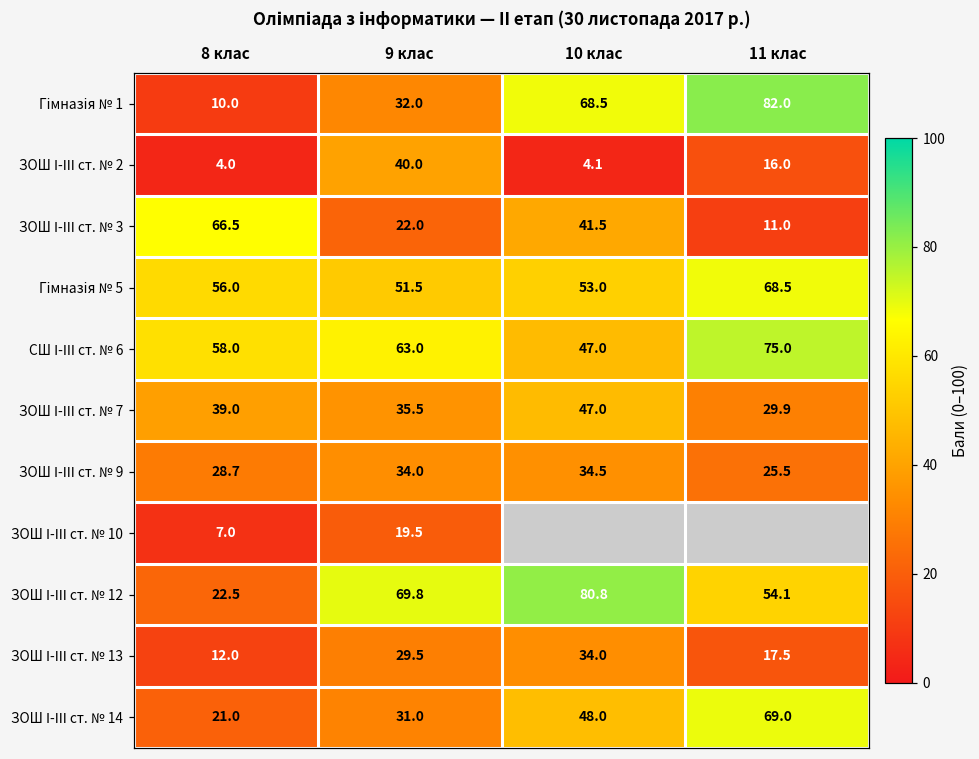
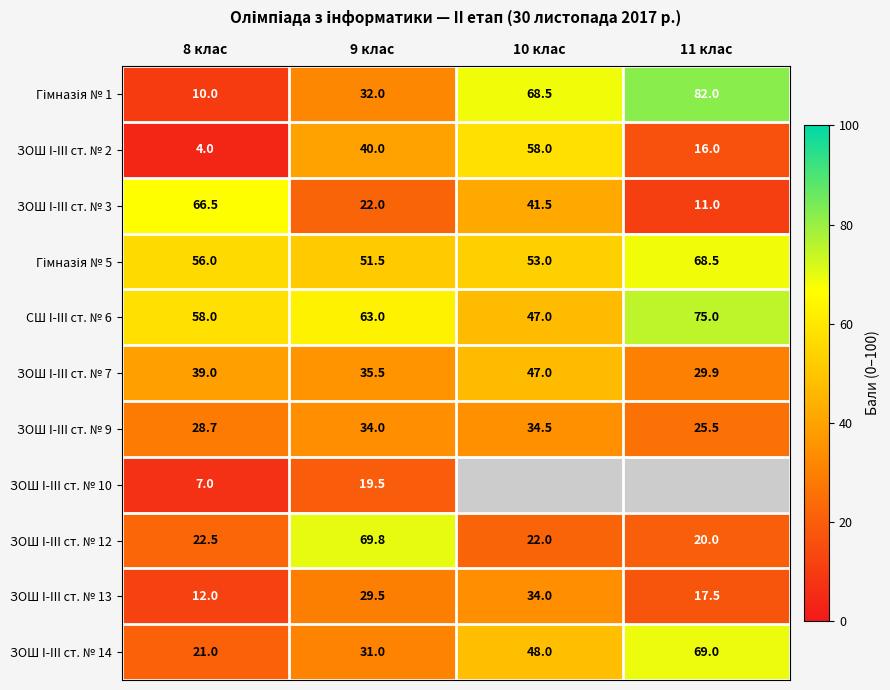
  {
    "Гімназія № 1": {
      "8 клас": 10.0,
      "9 клас": 32.0,
      "10 клас": 68.5,
      "11 клас": 82.0
    },
    "ЗОШ І-ІІІ ст. № 2": {
      "8 клас": 4.0,
      "9 клас": 40.0,
-     "10 клас": 4.1,
+     "10 клас": 58.0,
      "11 клас": 16.0
    },
    "ЗОШ І-ІІІ ст. № 3": {
      "8 клас": 66.5,
      "9 клас": 22.0,
      "10 клас": 41.5,
      "11 клас": 11.0
    },
    "Гімназія № 5": {
      "8 клас": 56.0,
      "9 клас": 51.5,
      "10 клас": 53.0,
      "11 клас": 68.5
    },
    "СШ І-ІІІ ст. № 6": {
      "8 клас": 58.0,
      "9 клас": 63.0,
      "10 клас": 47.0,
      "11 клас": 75.0
    },
    "ЗОШ І-ІІІ ст. № 7": {
      "8 клас": 39.0,
      "9 клас": 35.5,
      "10 клас": 47.0,
      "11 клас": 29.9
    },
    "ЗОШ І-ІІІ ст. № 9": {
      "8 клас": 28.7,
      "9 клас": 34.0,
      "10 клас": 34.5,
      "11 клас": 25.5
    },
    "ЗОШ І-ІІІ ст. № 10": {
      "8 клас": 7.0,
      "9 клас": 19.5
    },
    "ЗОШ І-ІІІ ст. № 12": {
      "8 клас": 22.5,
      "9 клас": 69.8,
-     "10 клас": 80.8,
-     "11 клас": 54.1
+     "10 клас": 22.0,
+     "11 клас": 20.0
    },
    "ЗОШ І-ІІІ ст. № 13": {
      "8 клас": 12.0,
      "9 клас": 29.5,
      "10 клас": 34.0,
      "11 клас": 17.5
    },
    "ЗОШ І-ІІІ ст. № 14": {
      "8 клас": 21.0,
      "9 клас": 31.0,
      "10 клас": 48.0,
      "11 клас": 69.0
    }
  }
